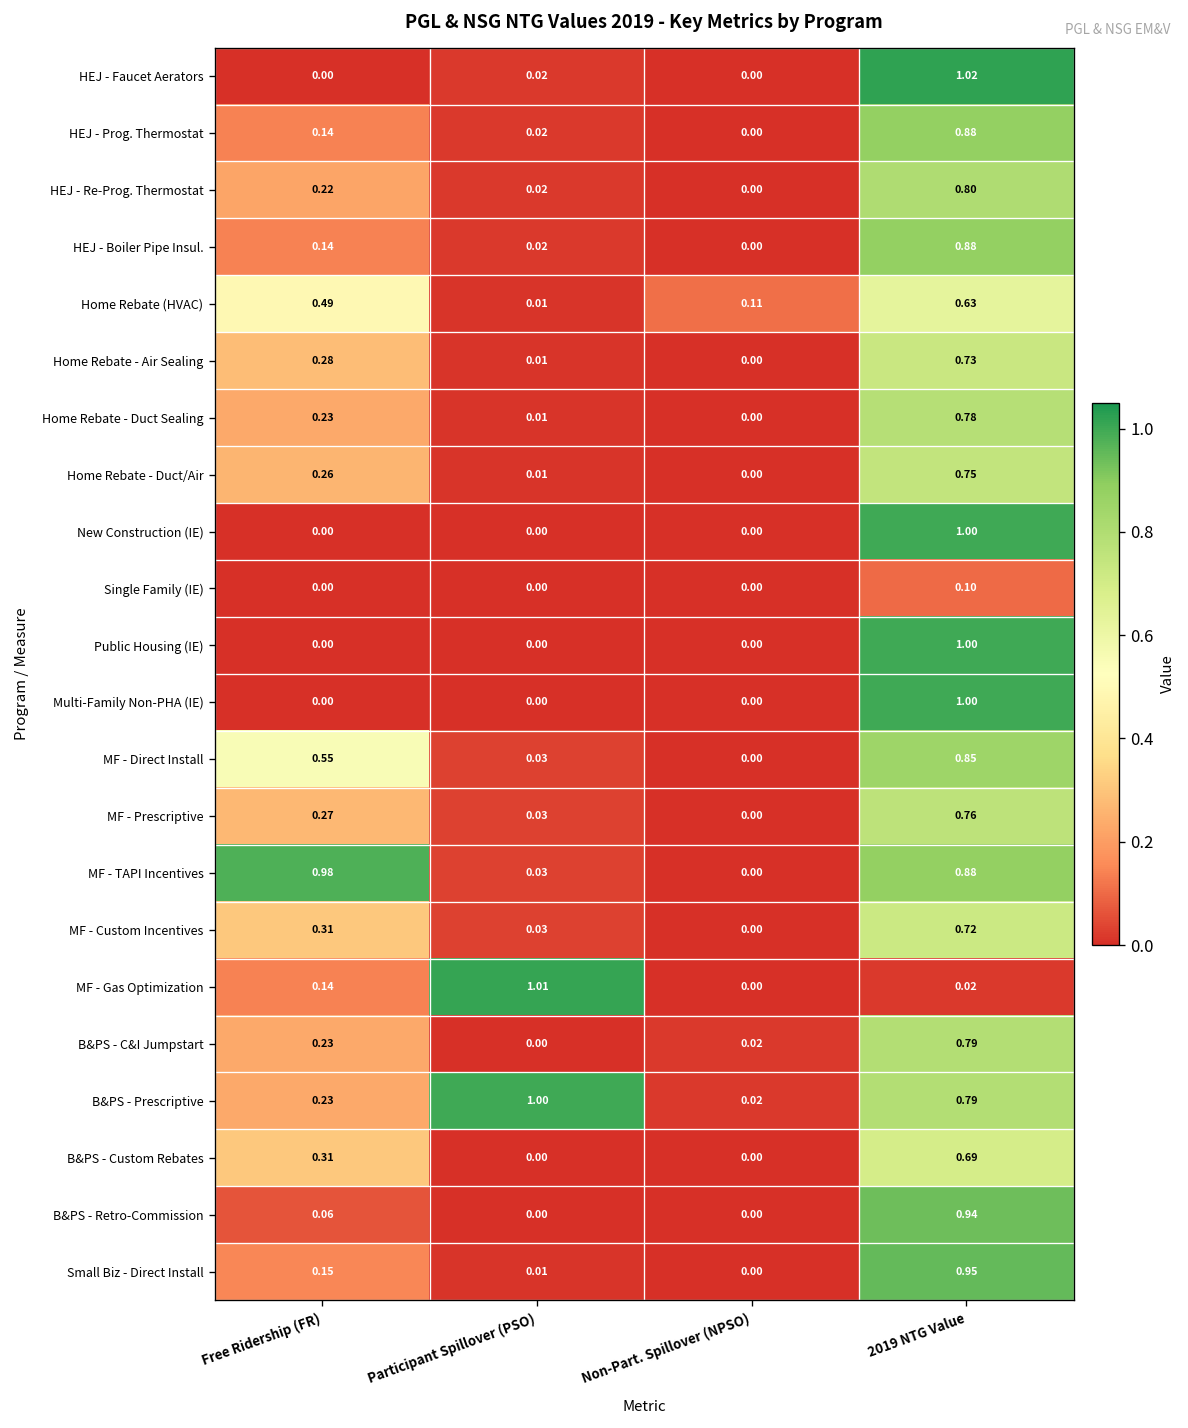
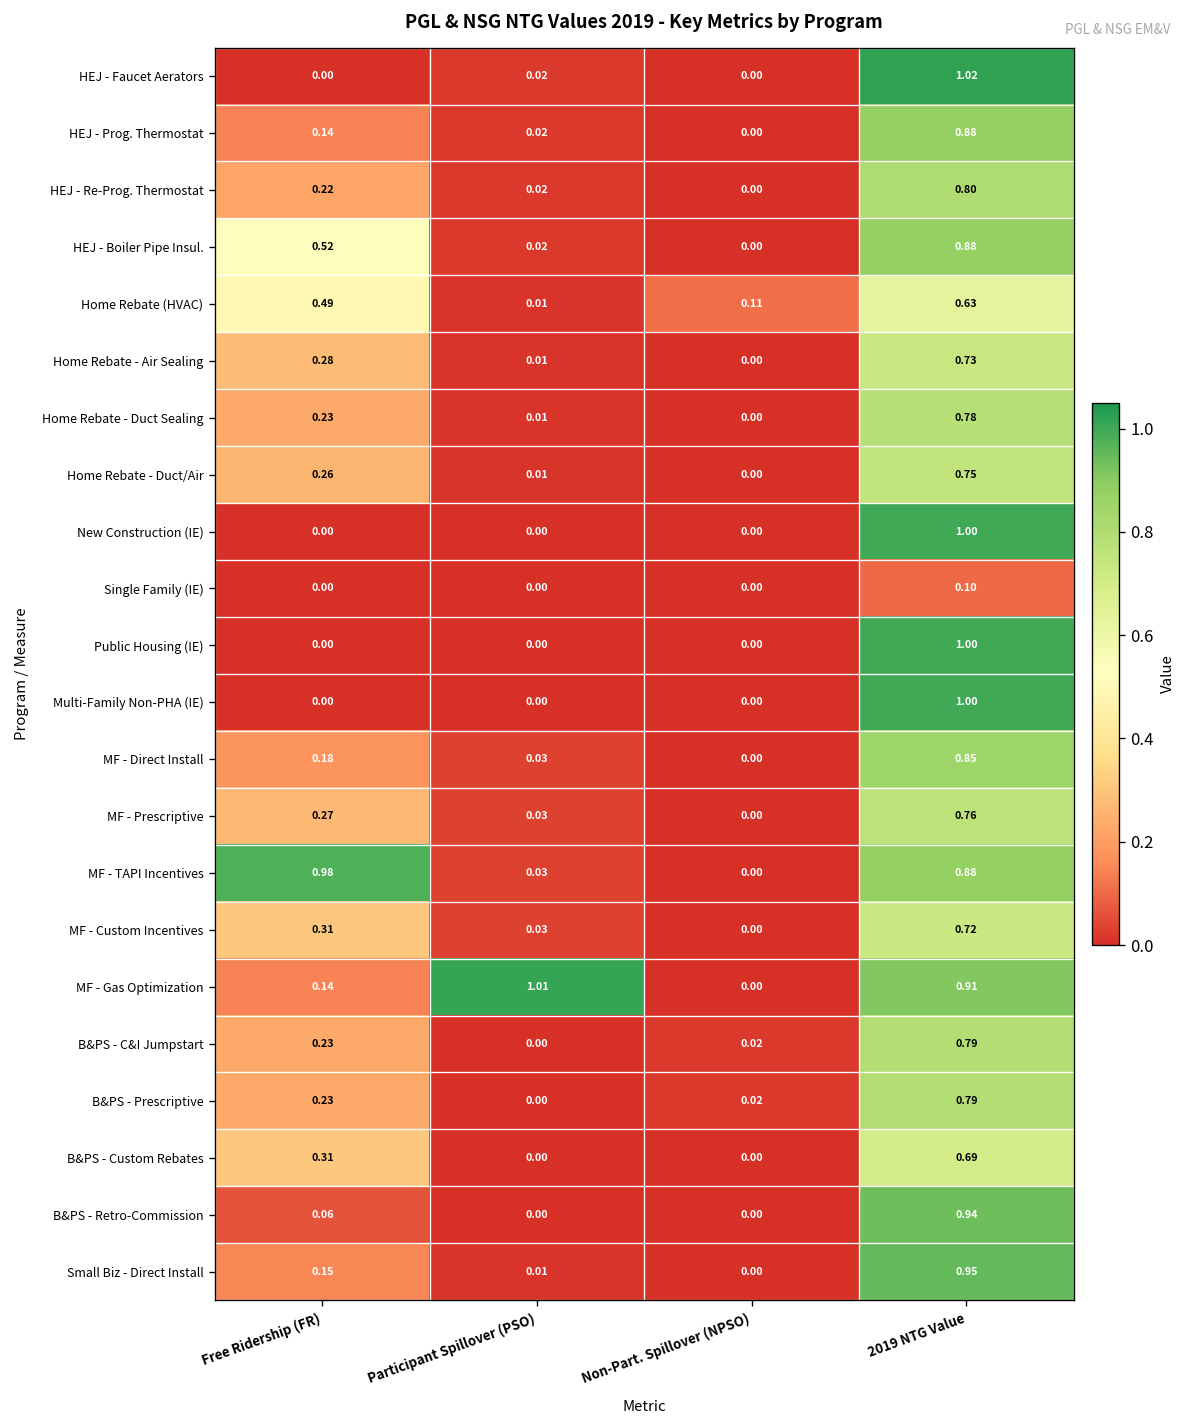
  {
    "HEJ - Faucet Aerators": {
      "Free Ridership (FR)": 0.00,
      "Participant Spillover (PSO)": 0.02,
      "Non-Part. Spillover (NPSO)": 0.00,
      "2019 NTG Value": 1.02
    },
    "HEJ - Prog. Thermostat": {
      "Free Ridership (FR)": 0.14,
      "Participant Spillover (PSO)": 0.02,
      "Non-Part. Spillover (NPSO)": 0.00,
      "2019 NTG Value": 0.88
    },
    "HEJ - Re-Prog. Thermostat": {
      "Free Ridership (FR)": 0.22,
      "Participant Spillover (PSO)": 0.02,
      "Non-Part. Spillover (NPSO)": 0.00,
      "2019 NTG Value": 0.80
    },
    "HEJ - Boiler Pipe Insul.": {
-     "Free Ridership (FR)": 0.14,
+     "Free Ridership (FR)": 0.52,
      "Participant Spillover (PSO)": 0.02,
      "Non-Part. Spillover (NPSO)": 0.00,
      "2019 NTG Value": 0.88
    },
    "Home Rebate (HVAC)": {
      "Free Ridership (FR)": 0.49,
      "Participant Spillover (PSO)": 0.01,
      "Non-Part. Spillover (NPSO)": 0.11,
      "2019 NTG Value": 0.63
    },
    "Home Rebate - Air Sealing": {
      "Free Ridership (FR)": 0.28,
      "Participant Spillover (PSO)": 0.01,
      "Non-Part. Spillover (NPSO)": 0.00,
      "2019 NTG Value": 0.73
    },
    "Home Rebate - Duct Sealing": {
      "Free Ridership (FR)": 0.23,
      "Participant Spillover (PSO)": 0.01,
      "Non-Part. Spillover (NPSO)": 0.00,
      "2019 NTG Value": 0.78
    },
    "Home Rebate - Duct/Air": {
      "Free Ridership (FR)": 0.26,
      "Participant Spillover (PSO)": 0.01,
      "Non-Part. Spillover (NPSO)": 0.00,
      "2019 NTG Value": 0.75
    },
    "New Construction (IE)": {
      "Free Ridership (FR)": 0.00,
      "Participant Spillover (PSO)": 0.00,
      "Non-Part. Spillover (NPSO)": 0.00,
      "2019 NTG Value": 1.00
    },
    "Single Family (IE)": {
      "Free Ridership (FR)": 0.00,
      "Participant Spillover (PSO)": 0.00,
      "Non-Part. Spillover (NPSO)": 0.00,
      "2019 NTG Value": 0.10
    },
    "Public Housing (IE)": {
      "Free Ridership (FR)": 0.00,
      "Participant Spillover (PSO)": 0.00,
      "Non-Part. Spillover (NPSO)": 0.00,
      "2019 NTG Value": 1.00
    },
    "Multi-Family Non-PHA (IE)": {
      "Free Ridership (FR)": 0.00,
      "Participant Spillover (PSO)": 0.00,
      "Non-Part. Spillover (NPSO)": 0.00,
      "2019 NTG Value": 1.00
    },
    "MF - Direct Install": {
-     "Free Ridership (FR)": 0.55,
+     "Free Ridership (FR)": 0.18,
      "Participant Spillover (PSO)": 0.03,
      "Non-Part. Spillover (NPSO)": 0.00,
      "2019 NTG Value": 0.85
    },
    "MF - Prescriptive": {
      "Free Ridership (FR)": 0.27,
      "Participant Spillover (PSO)": 0.03,
      "Non-Part. Spillover (NPSO)": 0.00,
      "2019 NTG Value": 0.76
    },
    "MF - TAPI Incentives": {
      "Free Ridership (FR)": 0.98,
      "Participant Spillover (PSO)": 0.03,
      "Non-Part. Spillover (NPSO)": 0.00,
      "2019 NTG Value": 0.88
    },
    "MF - Custom Incentives": {
      "Free Ridership (FR)": 0.31,
      "Participant Spillover (PSO)": 0.03,
      "Non-Part. Spillover (NPSO)": 0.00,
      "2019 NTG Value": 0.72
    },
    "MF - Gas Optimization": {
      "Free Ridership (FR)": 0.14,
      "Participant Spillover (PSO)": 1.01,
      "Non-Part. Spillover (NPSO)": 0.00,
-     "2019 NTG Value": 0.02
+     "2019 NTG Value": 0.91
    },
    "B&PS - C&I Jumpstart": {
      "Free Ridership (FR)": 0.23,
      "Participant Spillover (PSO)": 0.00,
      "Non-Part. Spillover (NPSO)": 0.02,
      "2019 NTG Value": 0.79
    },
    "B&PS - Prescriptive": {
      "Free Ridership (FR)": 0.23,
-     "Participant Spillover (PSO)": 1.00,
+     "Participant Spillover (PSO)": 0.00,
      "Non-Part. Spillover (NPSO)": 0.02,
      "2019 NTG Value": 0.79
    },
    "B&PS - Custom Rebates": {
      "Free Ridership (FR)": 0.31,
      "Participant Spillover (PSO)": 0.00,
      "Non-Part. Spillover (NPSO)": 0.00,
      "2019 NTG Value": 0.69
    },
    "B&PS - Retro-Commission": {
      "Free Ridership (FR)": 0.06,
      "Participant Spillover (PSO)": 0.00,
      "Non-Part. Spillover (NPSO)": 0.00,
      "2019 NTG Value": 0.94
    },
    "Small Biz - Direct Install": {
      "Free Ridership (FR)": 0.15,
      "Participant Spillover (PSO)": 0.01,
      "Non-Part. Spillover (NPSO)": 0.00,
      "2019 NTG Value": 0.95
    }
  }
